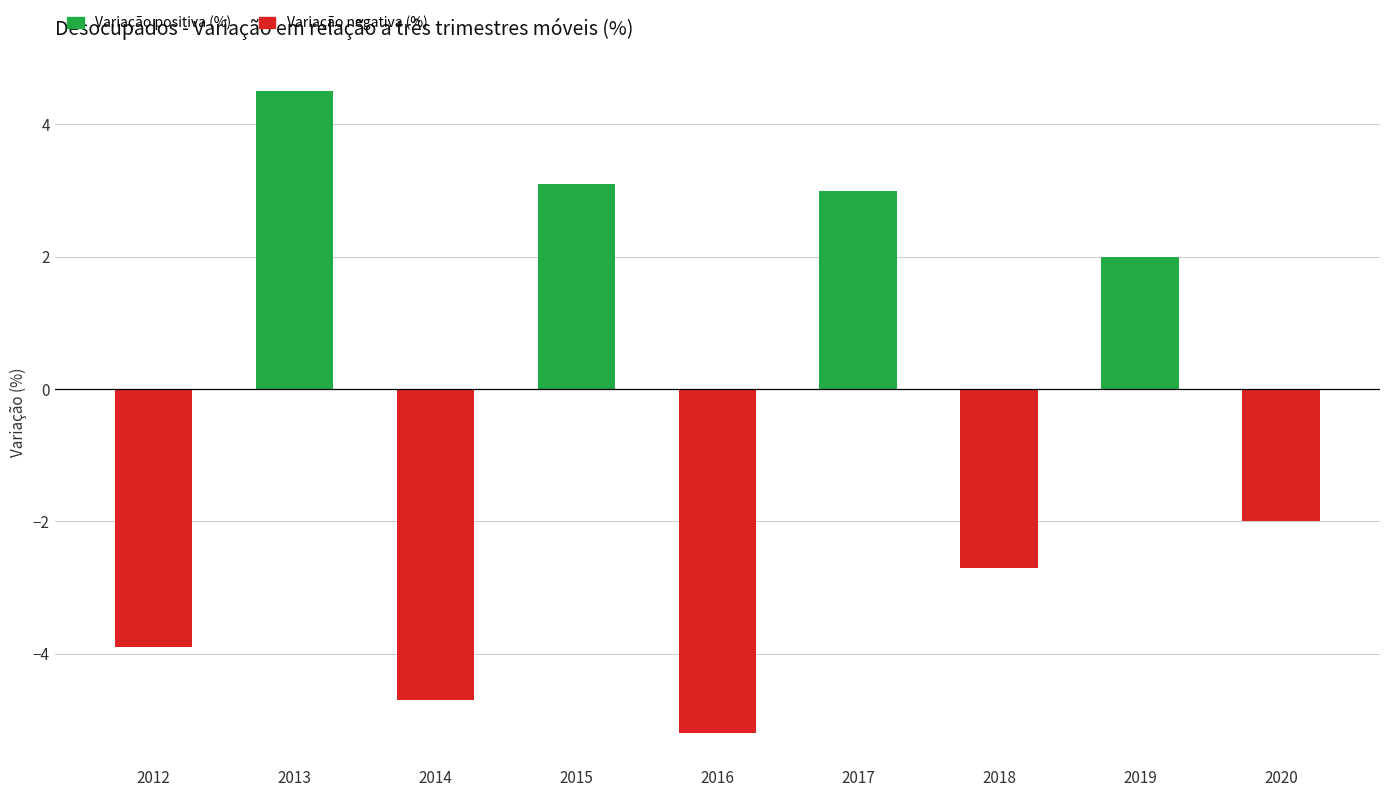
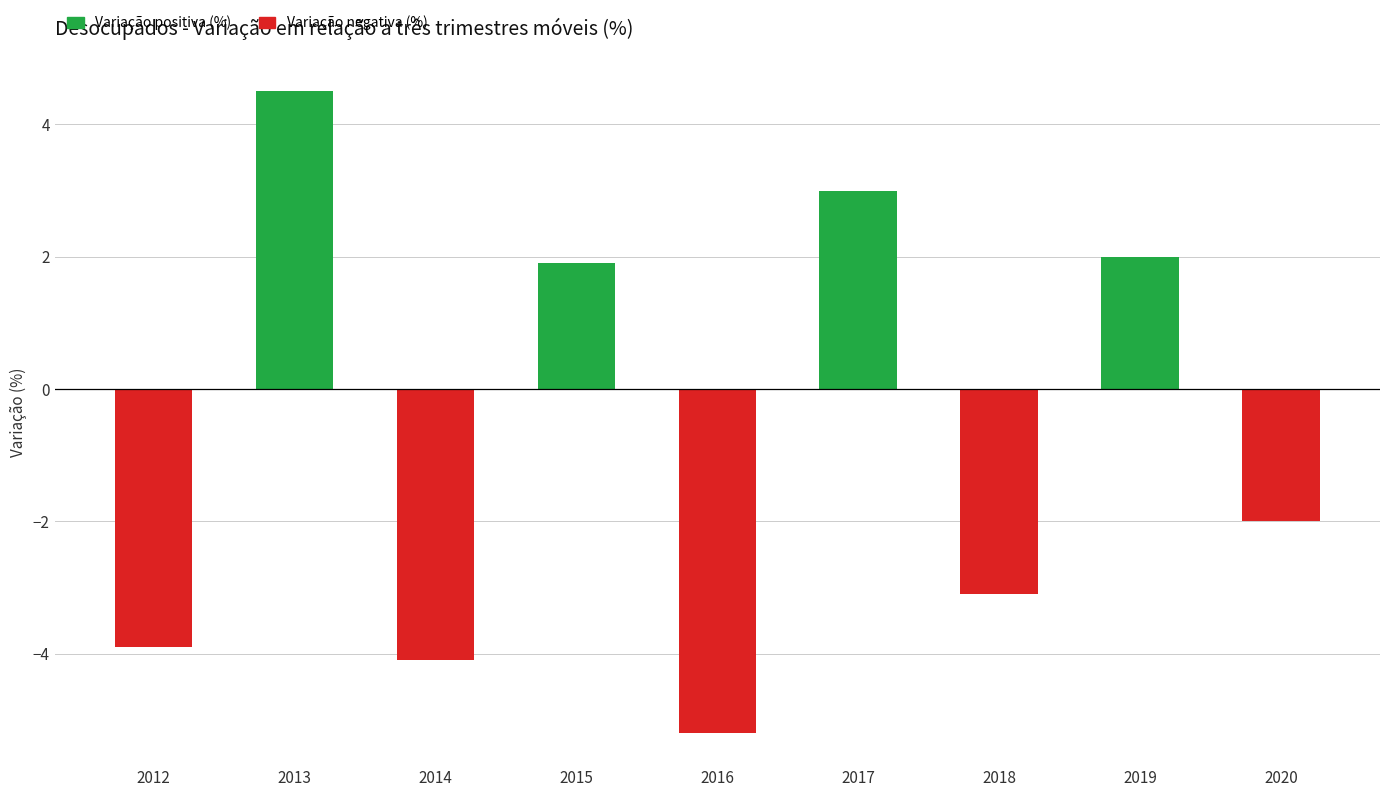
  {
    "Variação positiva (%)": {
      "2012": 0.0,
      "2013": 4.5,
      "2014": 0.0,
-     "2015": 3.1,
+     "2015": 1.9,
      "2016": 0.0,
      "2017": 3.0,
      "2018": 0.0,
      "2019": 2.0,
      "2020": 0.0
    },
    "Variação negativa (%)": {
      "2012": -3.9,
      "2013": 0.0,
-     "2014": -4.7,
+     "2014": -4.1,
      "2015": 0.0,
      "2016": -5.2,
      "2017": 0.0,
-     "2018": -2.7,
+     "2018": -3.1,
      "2019": 0.0,
      "2020": -2.0
    }
  }
